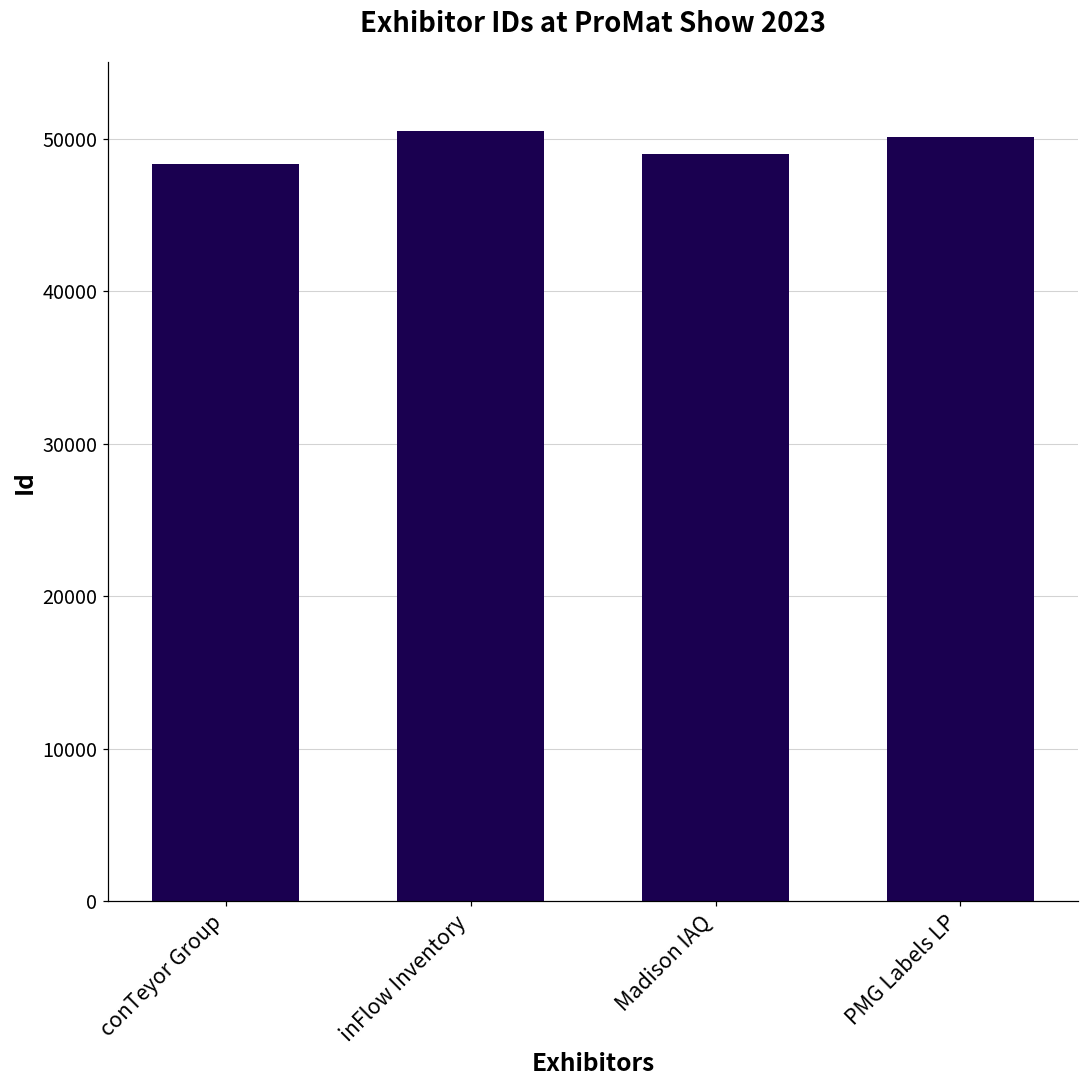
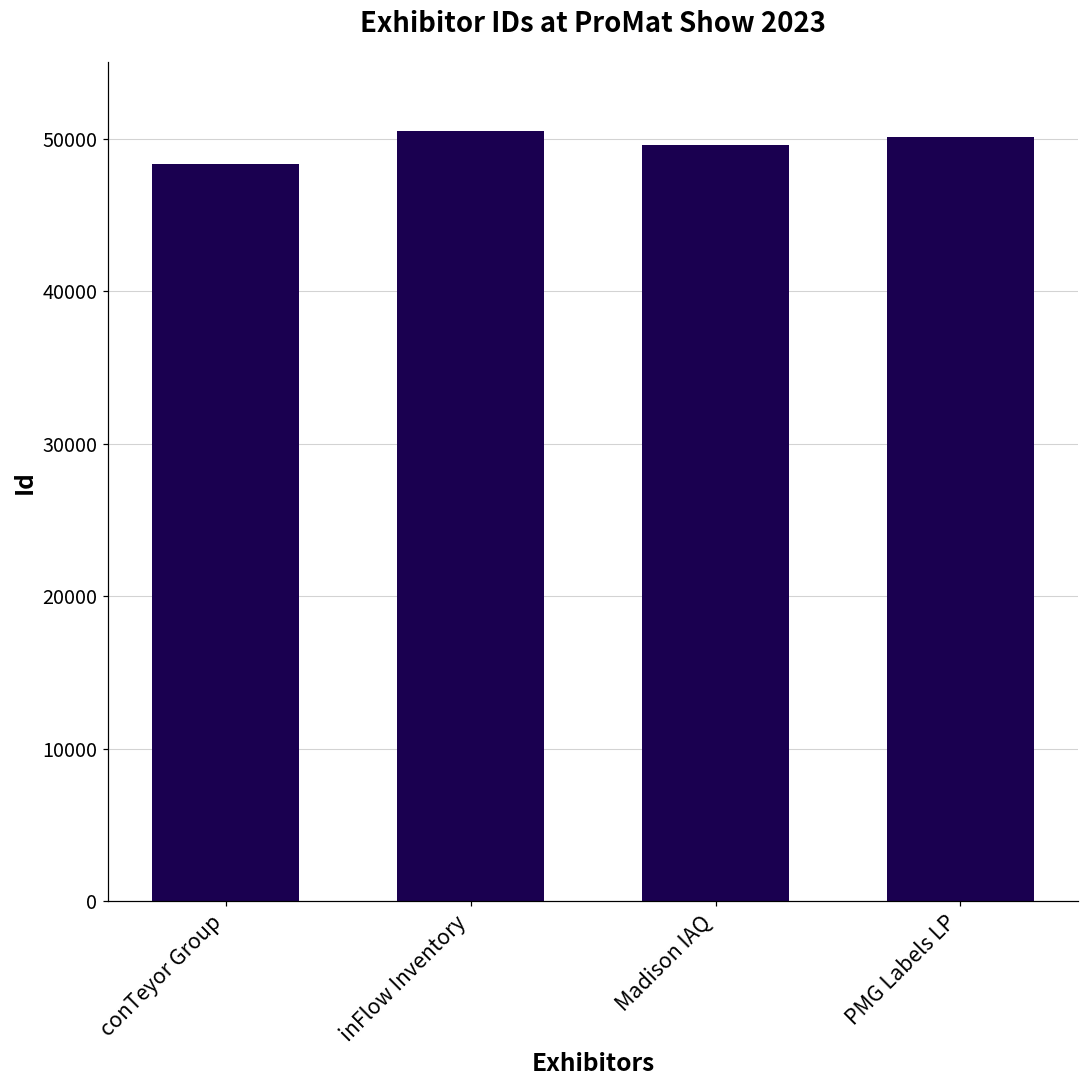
  {
    "conTeyor Group": 48400,
    "inFlow Inventory": 50500,
-   "Madison IAQ": 49000,
+   "Madison IAQ": 49600,
    "PMG Labels LP": 50100
  }
